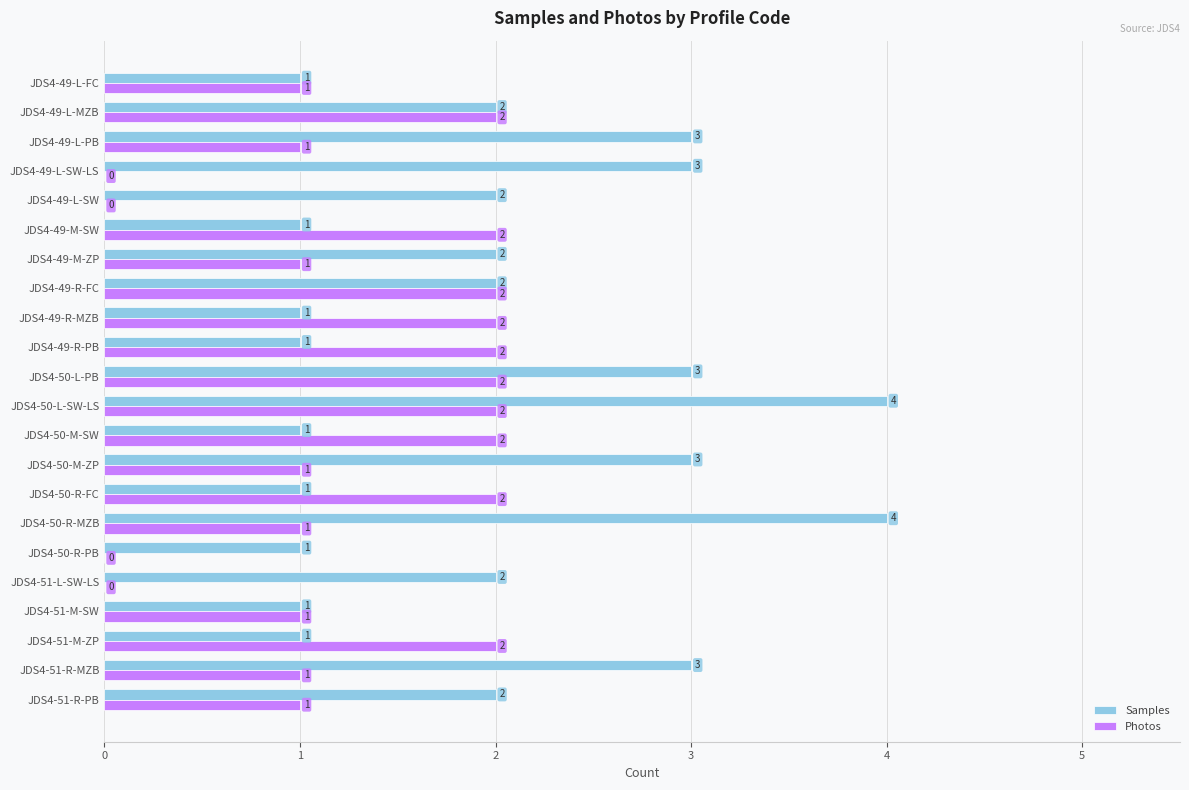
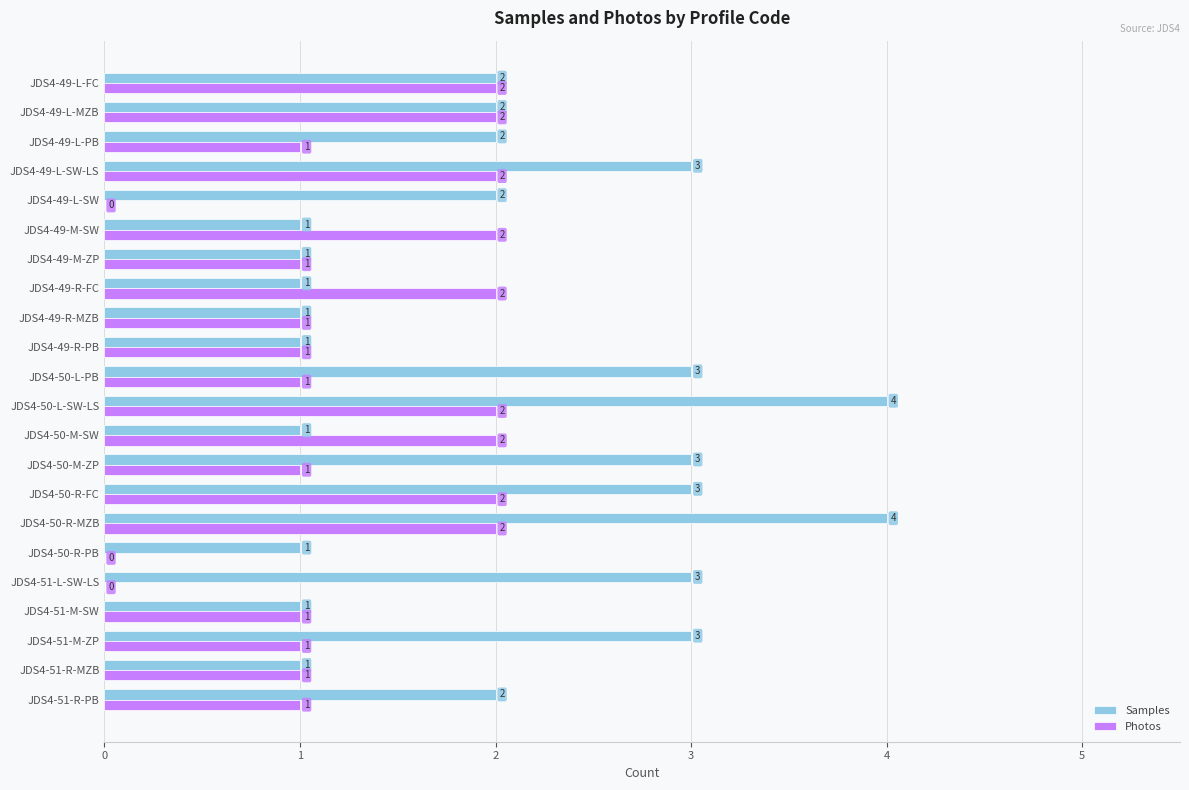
  {
    "Samples": {
-     "JDS4-49-L-FC": 1,
-     "JDS4-49-L-PB": 3,
-     "JDS4-49-M-ZP": 2,
-     "JDS4-49-R-FC": 2,
-     "JDS4-50-R-FC": 1,
-     "JDS4-51-L-SW-LS": 2,
-     "JDS4-51-M-ZP": 1,
-     "JDS4-51-R-MZB": 3
+     "JDS4-49-L-FC": 2,
+     "JDS4-49-L-PB": 2,
+     "JDS4-49-M-ZP": 1,
+     "JDS4-49-R-FC": 1,
+     "JDS4-50-R-FC": 3,
+     "JDS4-51-L-SW-LS": 3,
+     "JDS4-51-M-ZP": 3,
+     "JDS4-51-R-MZB": 1
    },
    "Photos": {
-     "JDS4-49-L-FC": 1,
-     "JDS4-49-L-SW-LS": 0,
-     "JDS4-49-R-MZB": 2,
-     "JDS4-49-R-PB": 2,
-     "JDS4-50-L-PB": 2,
-     "JDS4-50-R-MZB": 1,
-     "JDS4-51-M-ZP": 2
+     "JDS4-49-L-FC": 2,
+     "JDS4-49-L-SW-LS": 2,
+     "JDS4-49-R-MZB": 1,
+     "JDS4-49-R-PB": 1,
+     "JDS4-50-L-PB": 1,
+     "JDS4-50-R-MZB": 2,
+     "JDS4-51-M-ZP": 1
    }
  }
